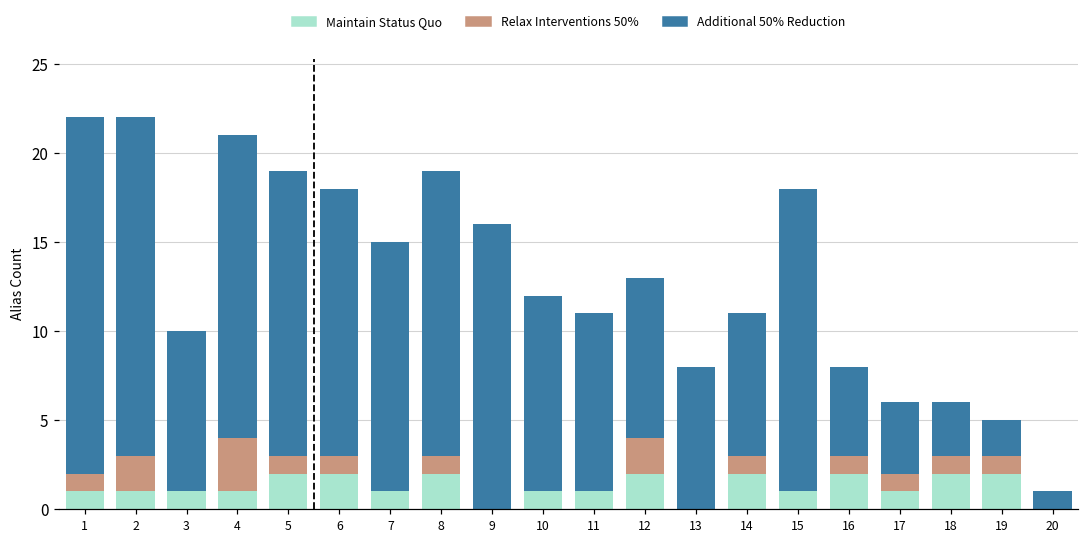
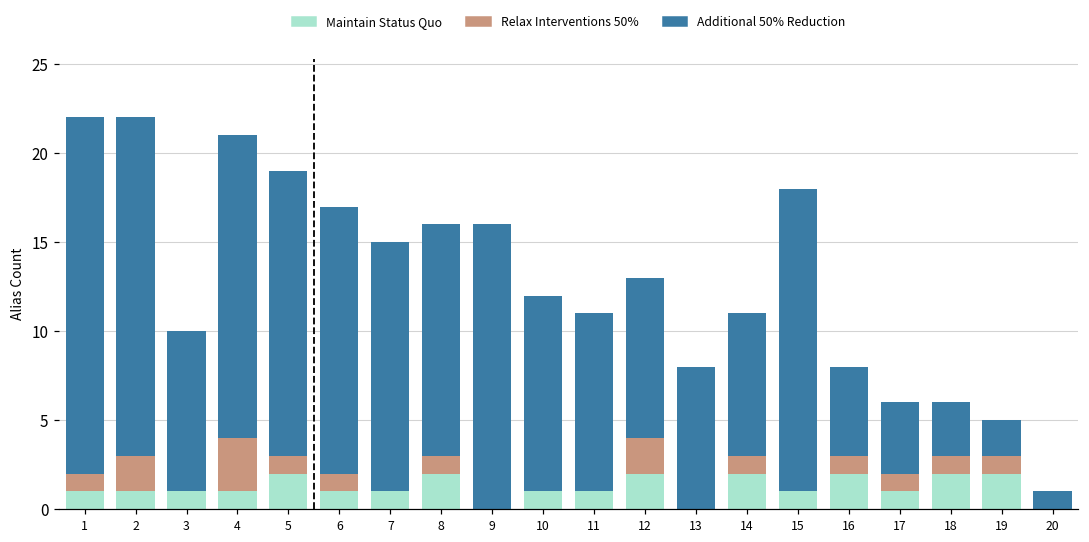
  {
    "Maintain Status Quo": {
      "1": 1,
      "2": 1,
      "3": 1,
      "4": 1,
      "5": 2,
-     "6": 2,
+     "6": 1,
      "7": 1,
      "8": 2,
      "9": 0,
      "10": 1,
      "11": 1,
      "12": 2,
      "13": 0,
      "14": 2,
      "15": 1,
      "16": 2,
      "17": 1,
      "18": 2,
      "19": 2,
      "20": 0
    },
    "Additional 50% Reduction": {
      "1": 20,
      "2": 19,
      "3": 9,
      "4": 17,
      "5": 16,
      "6": 15,
      "7": 14,
-     "8": 16,
+     "8": 13,
      "9": 16,
      "10": 11,
      "11": 10,
      "12": 9,
      "13": 8,
      "14": 8,
      "15": 17,
      "16": 5,
      "17": 4,
      "18": 3,
      "19": 2,
      "20": 1
    }
  }
